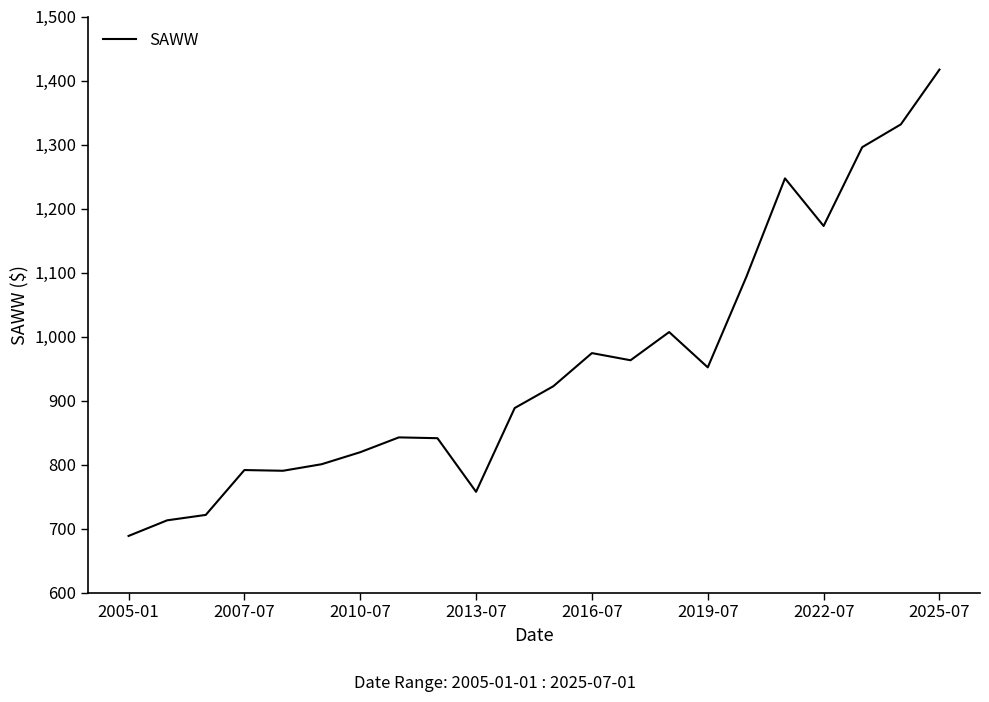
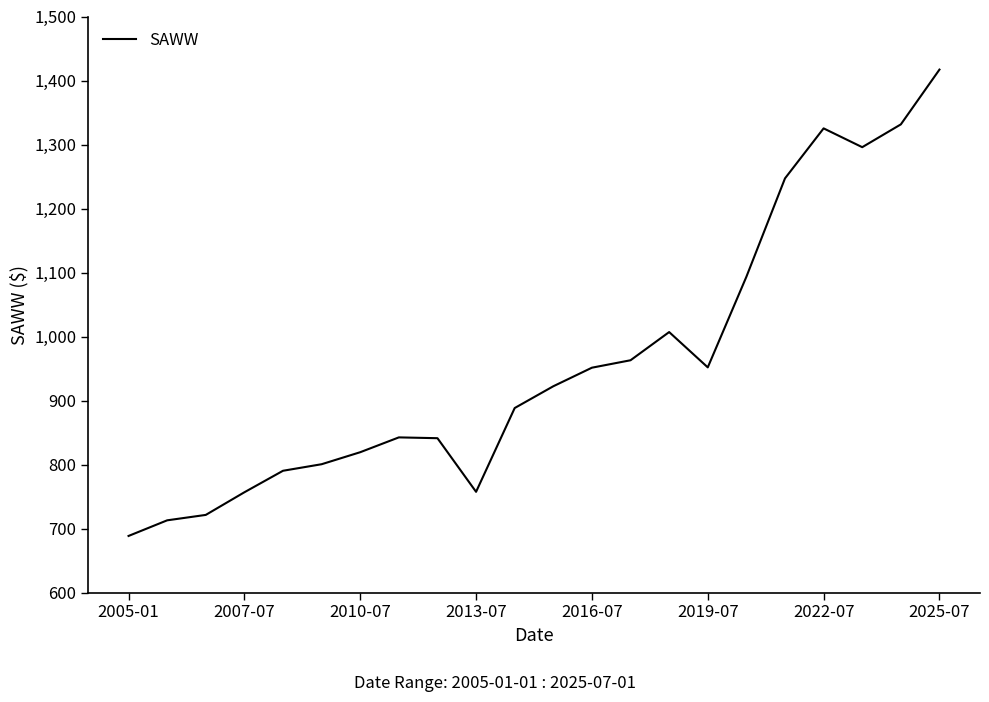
  {
    "2005-01": "690",
-   "2007-07": "790",
+   "2007-07": "760",
    "2010-07": "820",
    "2013-07": "760",
-   "2016-07": "970",
+   "2016-07": "950",
    "2019-07": "950",
-   "2022-07": "1,170",
+   "2022-07": "1,330",
    "2025-07": "1,420"
  }
